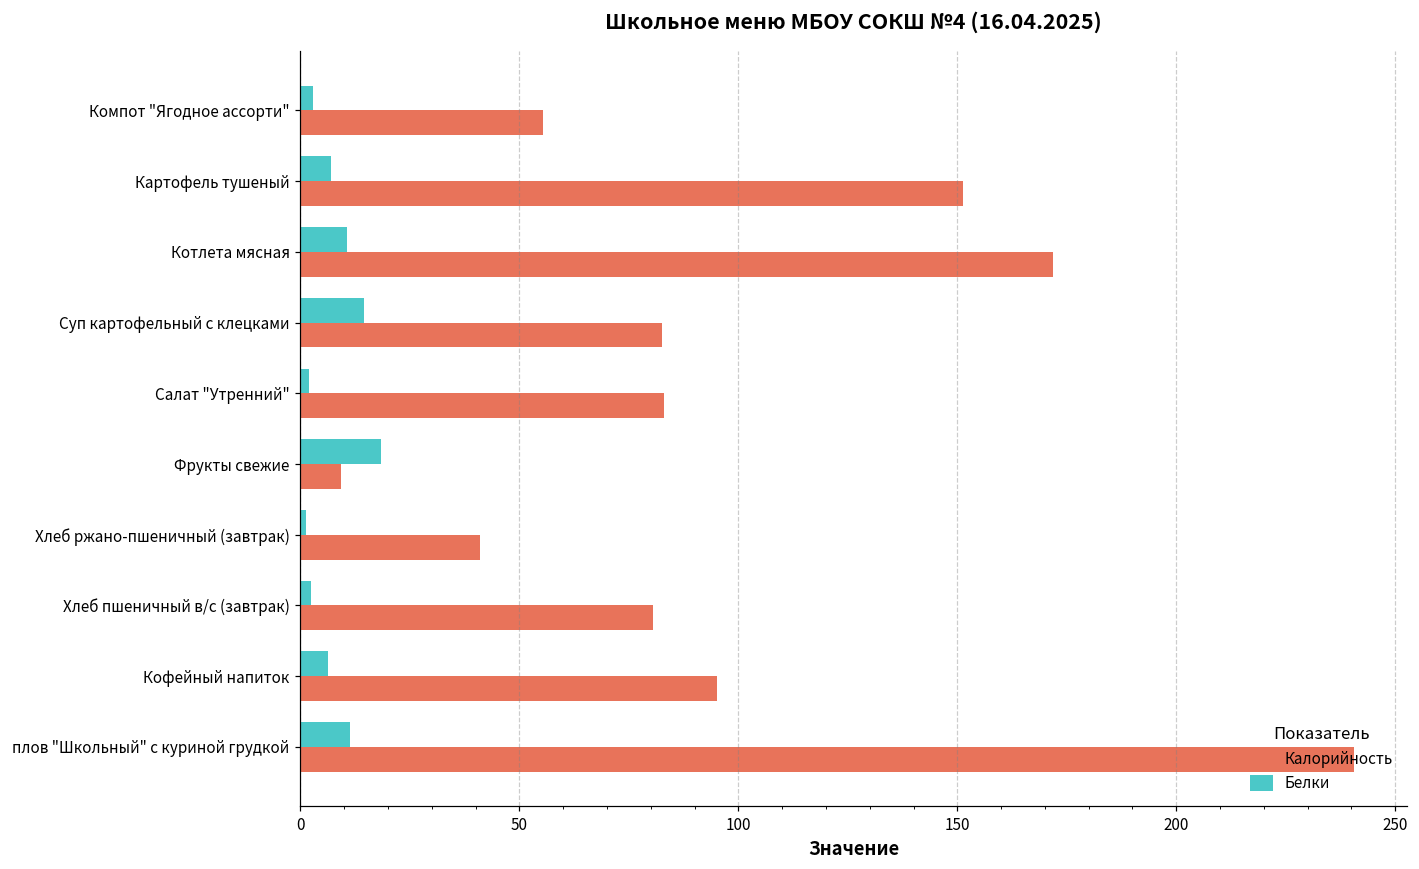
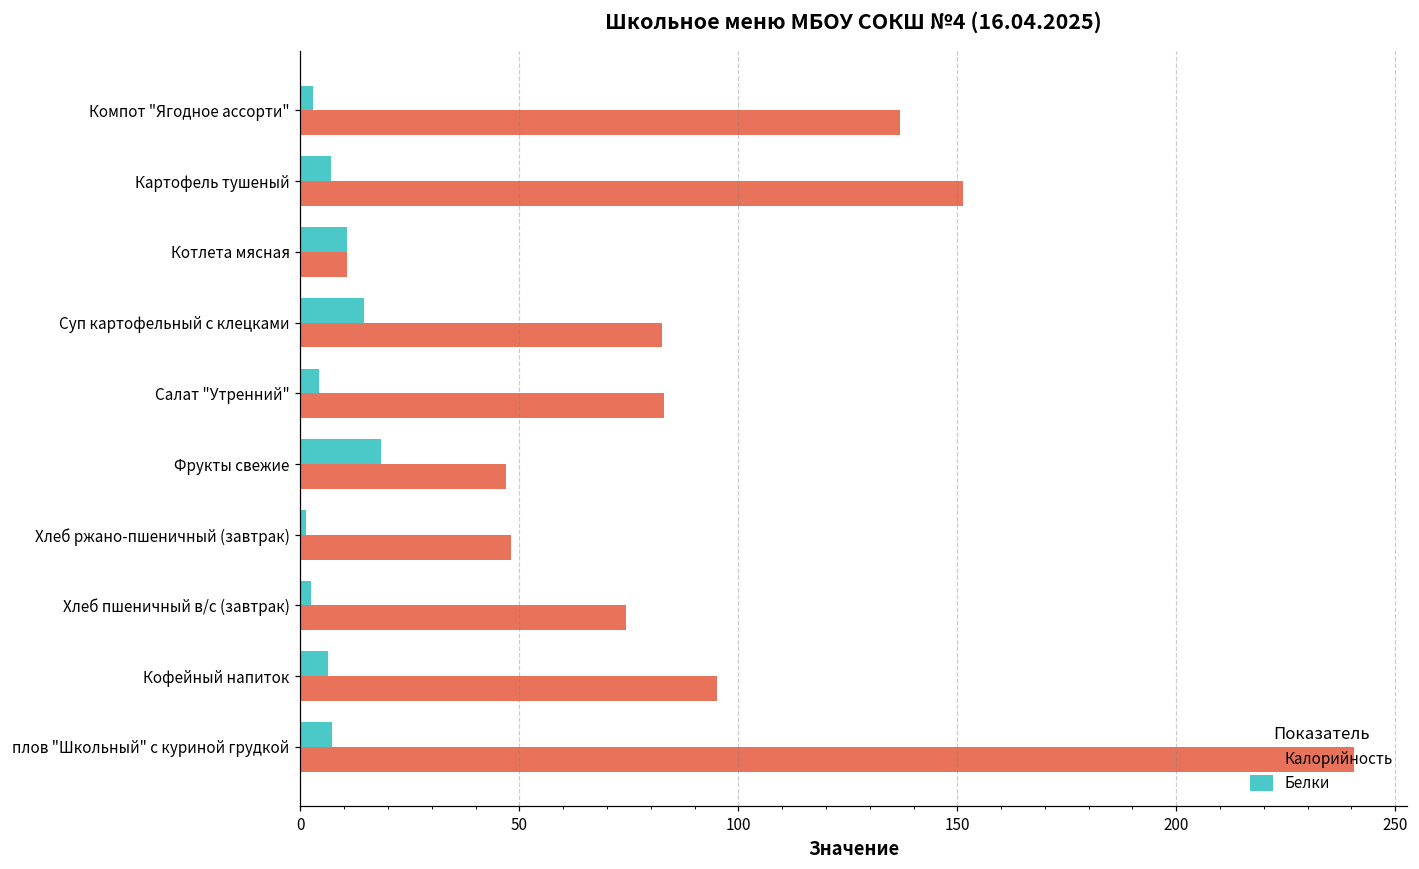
  {
    "Калорийность": {
-     "Компот \"Ягодное ассорти\"": 55,
+     "Компот \"Ягодное ассорти\"": 137,
      "Картофель тушеный": 151,
-     "Котлета мясная": 172,
+     "Котлета мясная": 11,
      "Суп картофельный с клецками": 83,
      "Салат \"Утренний\"": 83,
-     "Фрукты свежие": 9,
-     "Хлеб ржано-пшеничный (завтрак)": 41,
-     "Хлеб пшеничный в/с (завтрак)": 81,
+     "Фрукты свежие": 47,
+     "Хлеб ржано-пшеничный (завтрак)": 48,
+     "Хлеб пшеничный в/с (завтрак)": 74,
      "Кофейный напиток": 95,
      "плов \"Школьный\" с куриной грудкой": 241
    },
    "Белки": {
      "Компот \"Ягодное ассорти\"": 3,
      "Картофель тушеный": 7,
      "Котлета мясная": 11,
      "Суп картофельный с клецками": 15,
-     "Салат \"Утренний\"": 2,
+     "Салат \"Утренний\"": 4,
      "Фрукты свежие": 18,
      "Хлеб ржано-пшеничный (завтрак)": 1,
      "Хлеб пшеничный в/с (завтрак)": 2,
      "Кофейный напиток": 6,
-     "плов \"Школьный\" с куриной грудкой": 11
+     "плов \"Школьный\" с куриной грудкой": 7
    }
  }
